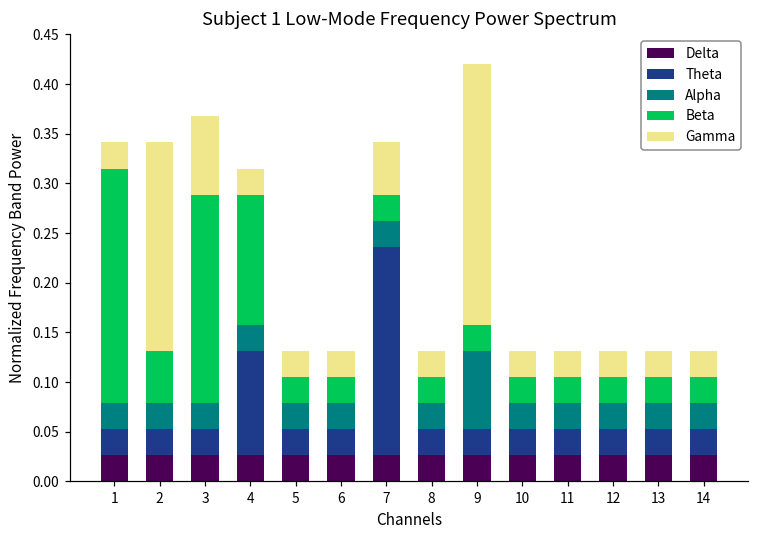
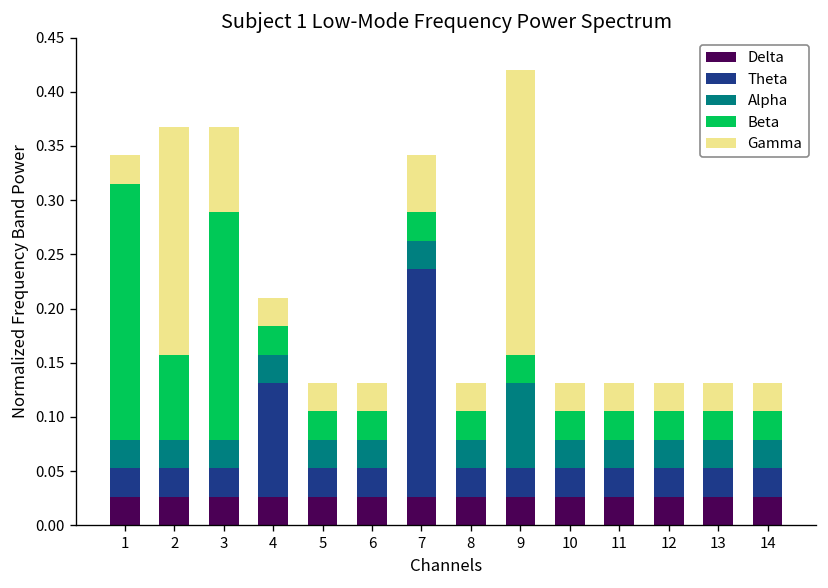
  {
    "Delta": {
      "1": 0.03,
      "2": 0.03,
      "3": 0.03,
      "4": 0.03,
      "5": 0.03,
      "6": 0.03,
      "7": 0.03,
      "8": 0.03,
      "9": 0.03,
      "10": 0.03,
      "11": 0.03,
      "12": 0.03,
      "13": 0.03,
      "14": 0.03
    },
    "Theta": {
      "1": 0.03,
      "2": 0.03,
      "3": 0.03,
      "4": 0.11,
      "5": 0.03,
      "6": 0.03,
      "7": 0.21,
      "8": 0.03,
      "9": 0.03,
      "10": 0.03,
      "11": 0.03,
      "12": 0.03,
      "13": 0.03,
      "14": 0.03
    },
    "Alpha": {
      "1": 0.03,
      "2": 0.03,
      "3": 0.03,
      "4": 0.03,
      "5": 0.03,
      "6": 0.03,
      "7": 0.03,
      "8": 0.03,
      "9": 0.08,
      "10": 0.03,
      "11": 0.03,
      "12": 0.03,
      "13": 0.03,
      "14": 0.03
    },
    "Beta": {
      "1": 0.24,
-     "2": 0.05,
+     "2": 0.08,
      "3": 0.21,
-     "4": 0.13,
+     "4": 0.03,
      "5": 0.03,
      "6": 0.03,
      "7": 0.03,
      "8": 0.03,
      "9": 0.03,
      "10": 0.03,
      "11": 0.03,
      "12": 0.03,
      "13": 0.03,
      "14": 0.03
    },
    "Gamma": {
      "1": 0.03,
      "2": 0.21,
      "3": 0.08,
      "4": 0.03,
      "5": 0.03,
      "6": 0.03,
      "7": 0.05,
      "8": 0.03,
      "9": 0.26,
      "10": 0.03,
      "11": 0.03,
      "12": 0.03,
      "13": 0.03,
      "14": 0.03
    }
  }
